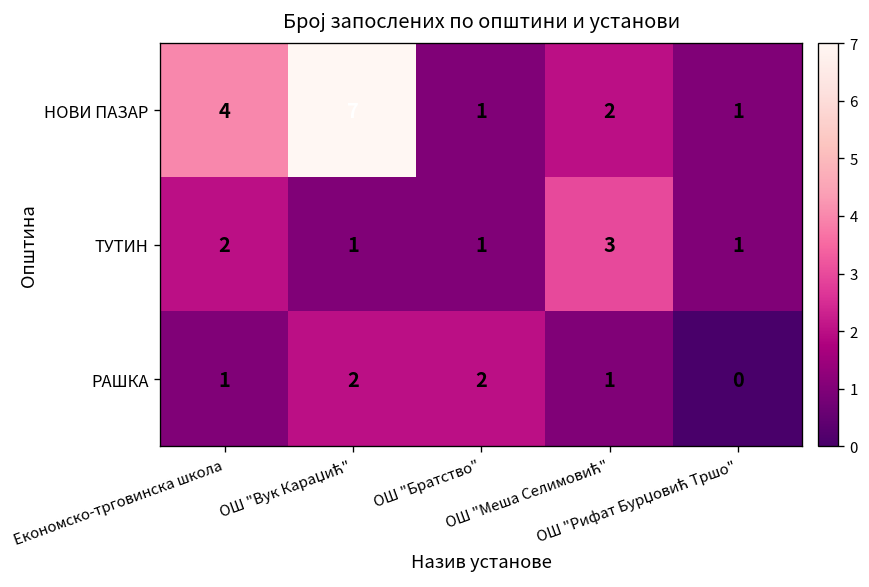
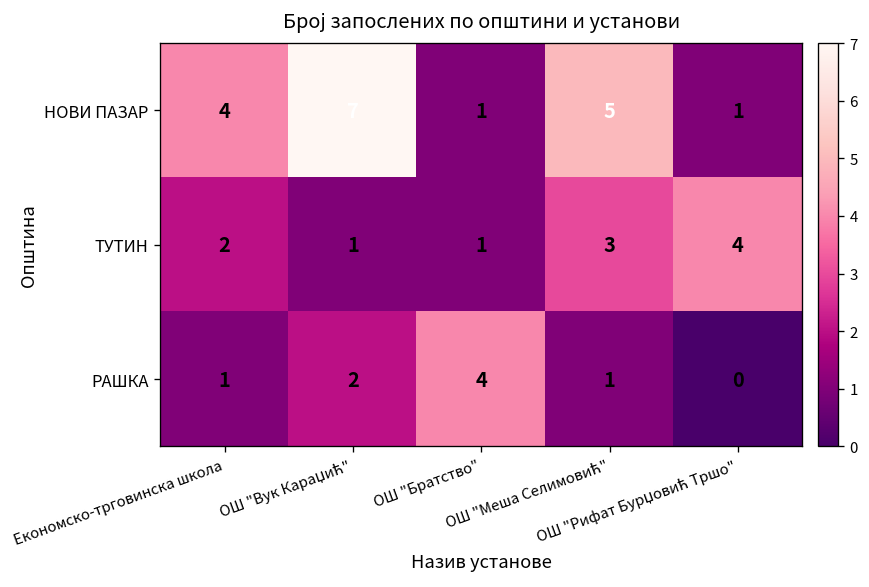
  {
    "НОВИ ПАЗАР": {
      "Економско-трговинска школа": 4,
      "ОШ \"Братство\"": 1,
-     "ОШ \"Меша Селимовић\"": 2,
+     "ОШ \"Меша Селимовић\"": 5,
      "ОШ \"Рифат Бурџовић Тршо\"": 1
    },
    "ТУТИН": {
      "Економско-трговинска школа": 2,
      "ОШ \"Вук Караџић\"": 1,
      "ОШ \"Братство\"": 1,
      "ОШ \"Меша Селимовић\"": 3,
-     "ОШ \"Рифат Бурџовић Тршо\"": 1
+     "ОШ \"Рифат Бурџовић Тршо\"": 4
    },
    "РАШКА": {
      "Економско-трговинска школа": 1,
      "ОШ \"Вук Караџић\"": 2,
-     "ОШ \"Братство\"": 2,
+     "ОШ \"Братство\"": 4,
      "ОШ \"Меша Селимовић\"": 1,
      "ОШ \"Рифат Бурџовић Тршо\"": 0
    }
  }
